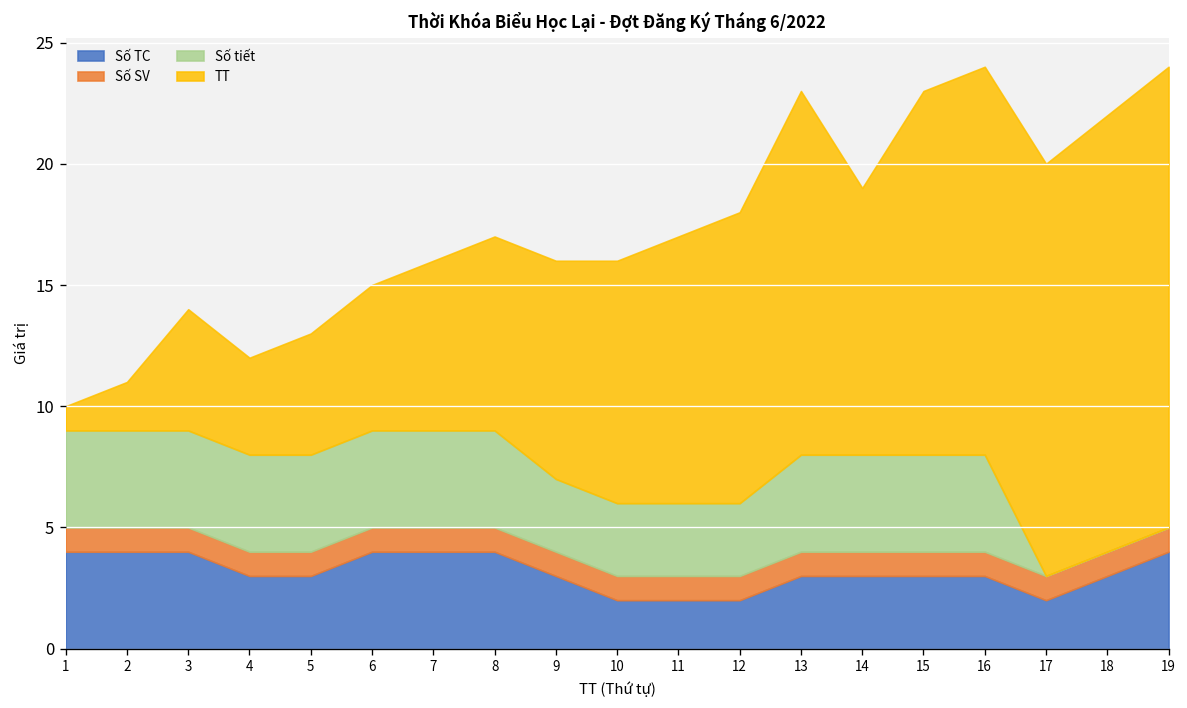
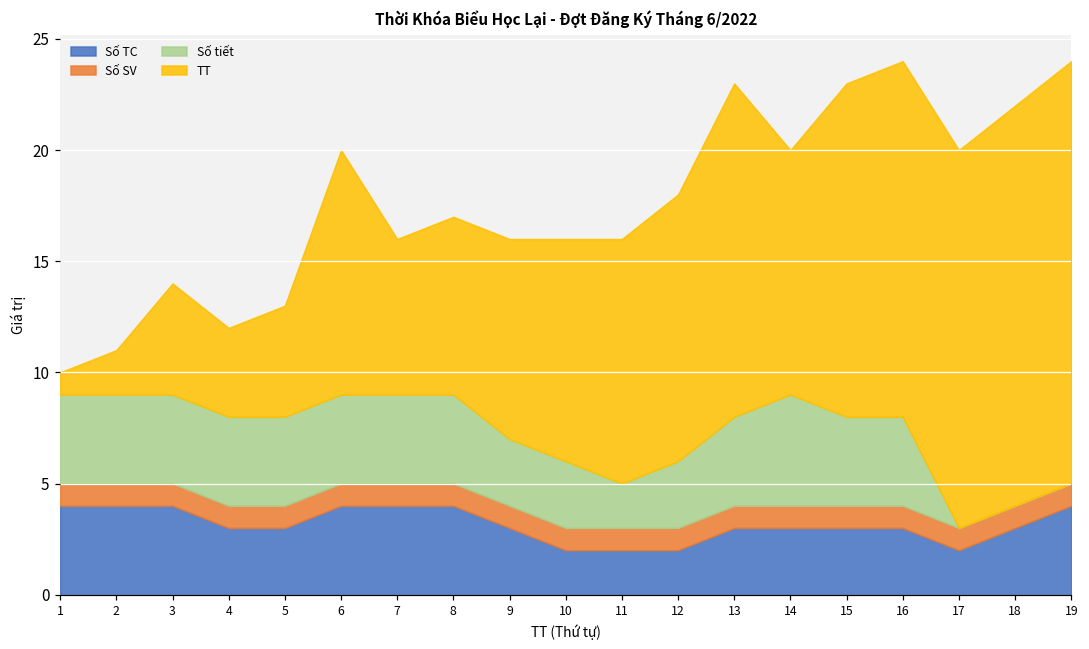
  {
    "Số TC": {
      "1": 4,
      "2": 4,
      "3": 4,
      "4": 3,
      "5": 3,
      "6": 4,
      "7": 4,
      "8": 4,
      "9": 3,
      "10": 2,
      "11": 2,
      "12": 2,
      "13": 3,
      "14": 3,
      "15": 3,
      "16": 3,
      "17": 2,
      "18": 3,
      "19": 4
    },
    "Số tiết": {
      "1": 4,
      "2": 4,
      "3": 4,
      "4": 4,
      "5": 4,
      "6": 4,
      "7": 4,
      "8": 4,
      "9": 3,
      "10": 3,
-     "11": 3,
+     "11": 2,
      "12": 3,
      "13": 4,
-     "14": 4,
+     "14": 5,
      "15": 4,
      "16": 4
    },
    "TT": {
      "1": 1,
      "2": 2,
      "3": 5,
      "4": 4,
      "5": 5,
-     "6": 6,
+     "6": 11,
      "7": 7,
      "8": 8,
      "9": 9,
      "10": 10,
      "11": 11,
      "12": 12,
      "13": 15,
      "14": 11,
      "15": 15,
      "16": 16,
      "17": 17,
      "18": 18,
      "19": 19
    }
  }
